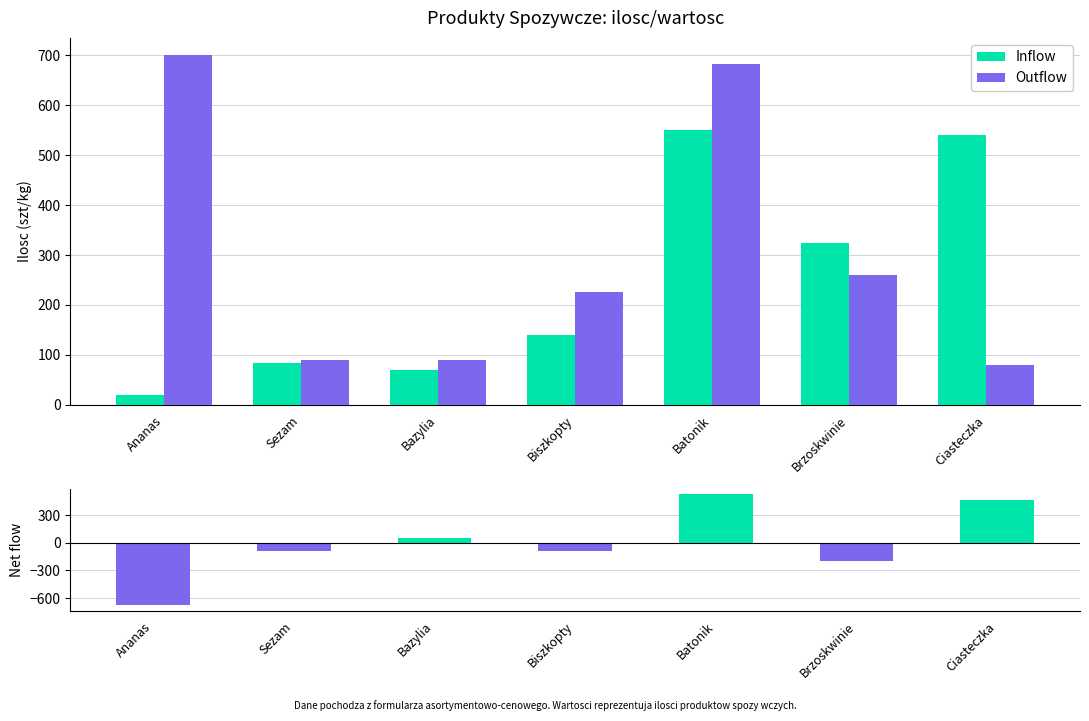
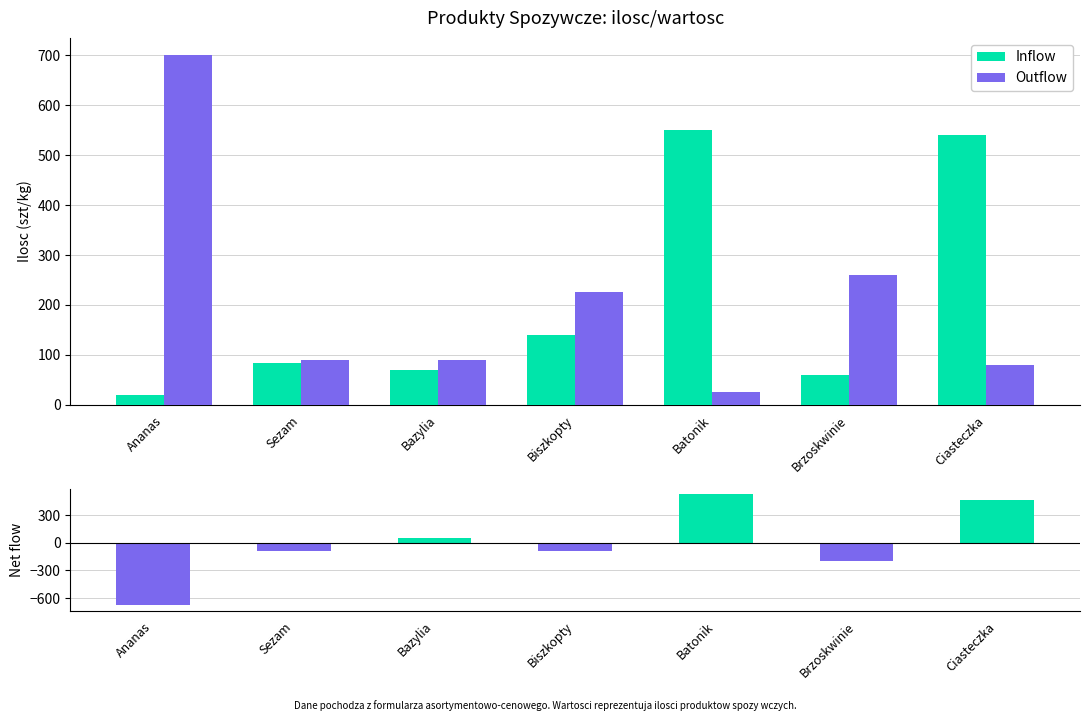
  {
    "Produkty Spozywcze: ilosc/wartosc": {
      "Inflow": {
        "Ananas": 20,
        "Sezam": 80,
        "Bazylia": 70,
        "Biszkopty": 140,
        "Batonik": 550,
-       "Brzoskwinie": 330,
+       "Brzoskwinie": 60,
        "Ciasteczka": 540
      },
      "Outflow": {
        "Ananas": 700,
        "Sezam": 90,
        "Bazylia": 90,
        "Biszkopty": 230,
-       "Batonik": 680,
+       "Batonik": 30,
        "Brzoskwinie": 260,
        "Ciasteczka": 80
      }
    }
  }
